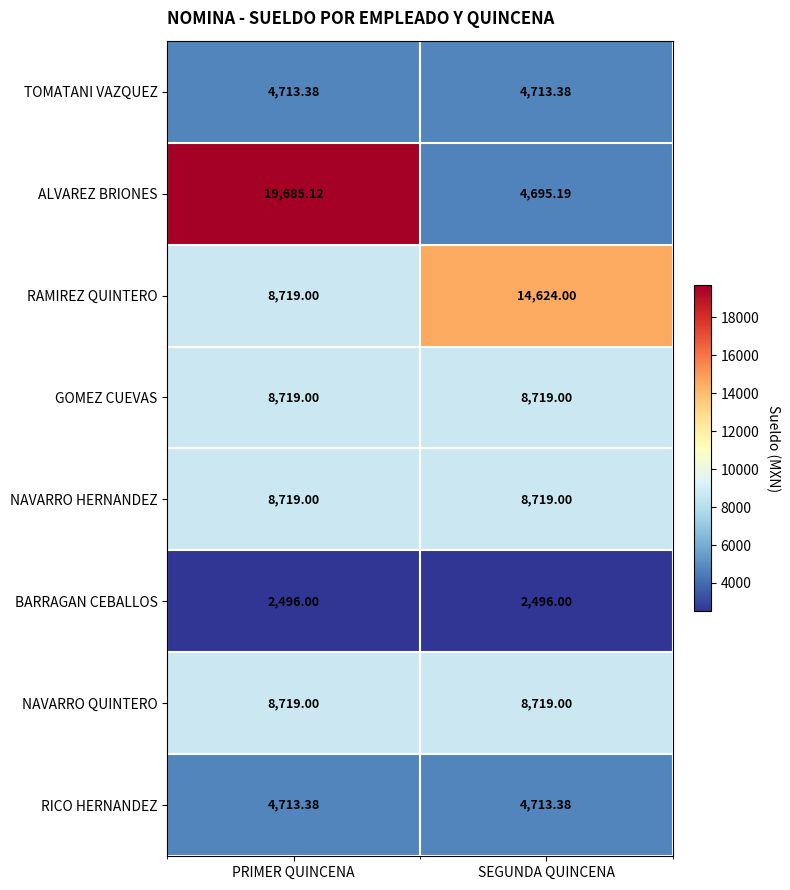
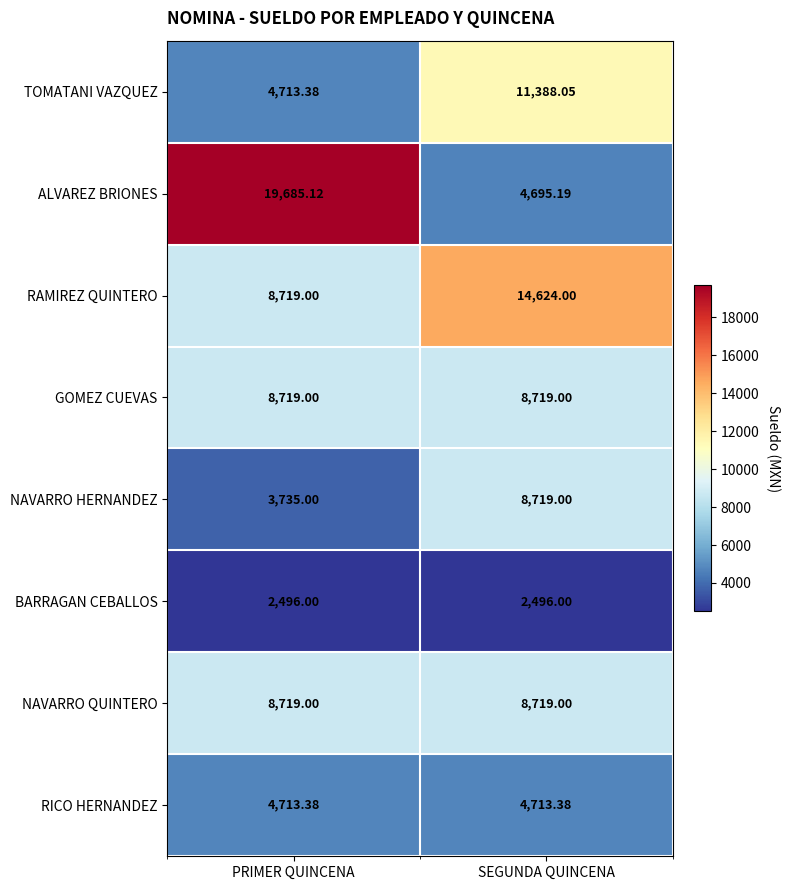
  {
    "TOMATANI VAZQUEZ": {
      "PRIMER QUINCENA": "4,713.38",
-     "SEGUNDA QUINCENA": "4,713.38"
+     "SEGUNDA QUINCENA": "11,388.05"
    },
    "ALVAREZ BRIONES": {
      "PRIMER QUINCENA": "19,685.12",
      "SEGUNDA QUINCENA": "4,695.19"
    },
    "RAMIREZ QUINTERO": {
      "PRIMER QUINCENA": "8,719.00",
      "SEGUNDA QUINCENA": "14,624.00"
    },
    "GOMEZ CUEVAS": {
      "PRIMER QUINCENA": "8,719.00",
      "SEGUNDA QUINCENA": "8,719.00"
    },
    "NAVARRO HERNANDEZ": {
-     "PRIMER QUINCENA": "8,719.00",
+     "PRIMER QUINCENA": "3,735.00",
      "SEGUNDA QUINCENA": "8,719.00"
    },
    "BARRAGAN CEBALLOS": {
      "PRIMER QUINCENA": "2,496.00",
      "SEGUNDA QUINCENA": "2,496.00"
    },
    "NAVARRO QUINTERO": {
      "PRIMER QUINCENA": "8,719.00",
      "SEGUNDA QUINCENA": "8,719.00"
    },
    "RICO HERNANDEZ": {
      "PRIMER QUINCENA": "4,713.38",
      "SEGUNDA QUINCENA": "4,713.38"
    }
  }
